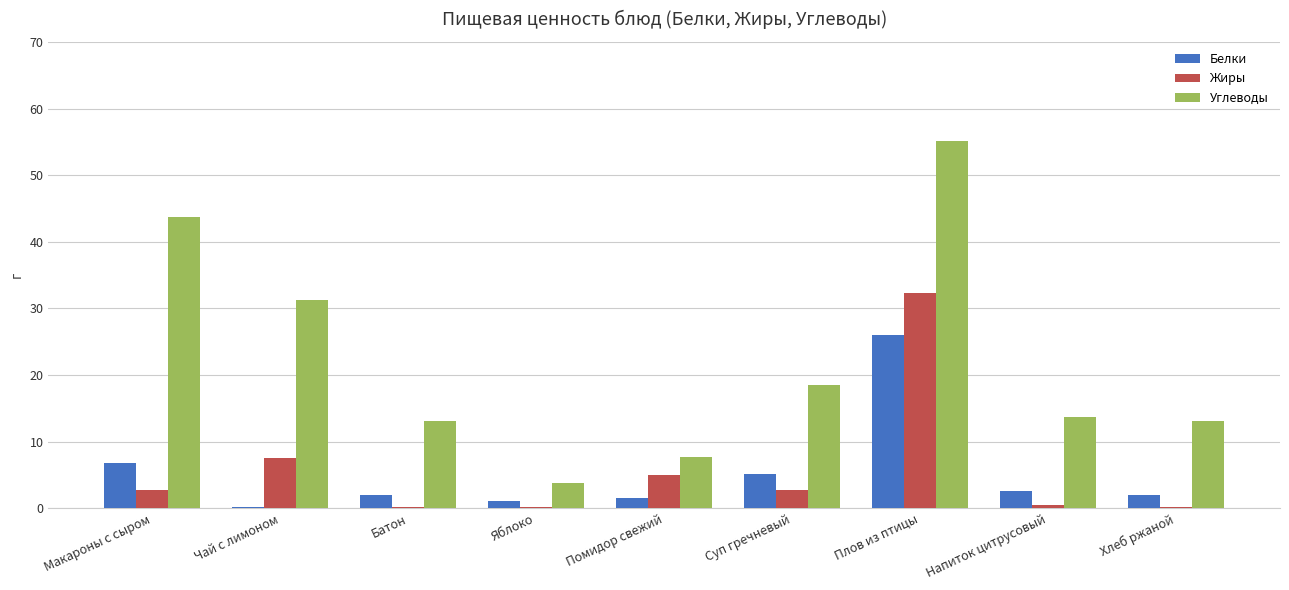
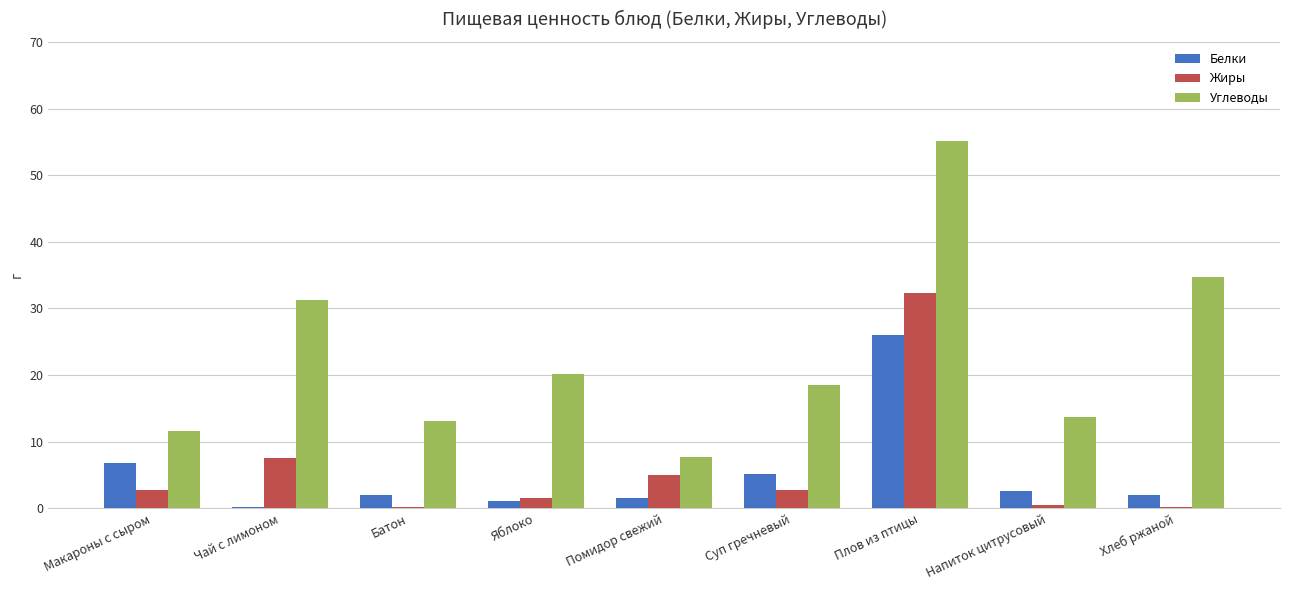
  {
    "Белки": {
      "Макароны с сыром": 7,
      "Батон": 2,
      "Яблоко": 1,
      "Помидор свежий": 2,
      "Суп гречневый": 5,
      "Плов из птицы": 26,
      "Напиток цитрусовый": 3,
      "Хлеб ржаной": 2
    },
    "Жиры": {
      "Макароны с сыром": 3,
      "Чай с лимоном": 8,
-     "Яблоко": 0,
+     "Яблоко": 2,
      "Помидор свежий": 5,
      "Суп гречневый": 3,
      "Плов из птицы": 32,
      "Напиток цитрусовый": 0
    },
    "Углеводы": {
-     "Макароны с сыром": 44,
+     "Макароны с сыром": 12,
      "Чай с лимоном": 31,
      "Батон": 13,
-     "Яблоко": 4,
+     "Яблоко": 20,
      "Помидор свежий": 8,
      "Суп гречневый": 19,
      "Плов из птицы": 55,
      "Напиток цитрусовый": 14,
-     "Хлеб ржаной": 13
+     "Хлеб ржаной": 35
    }
  }
